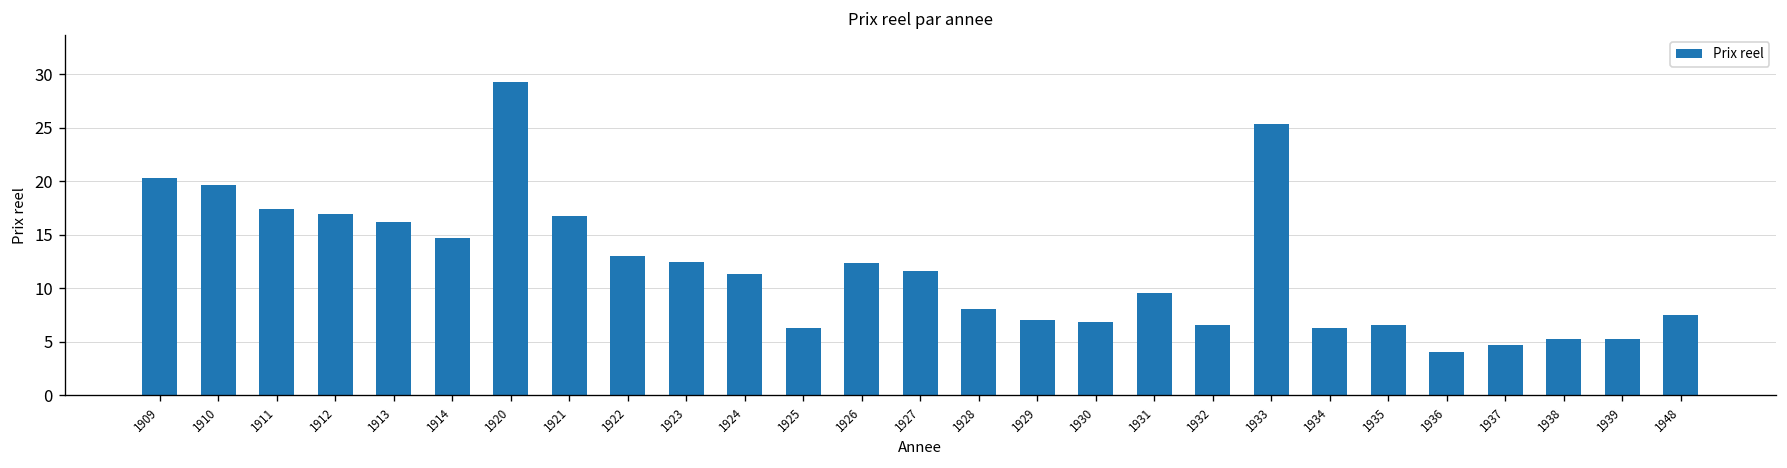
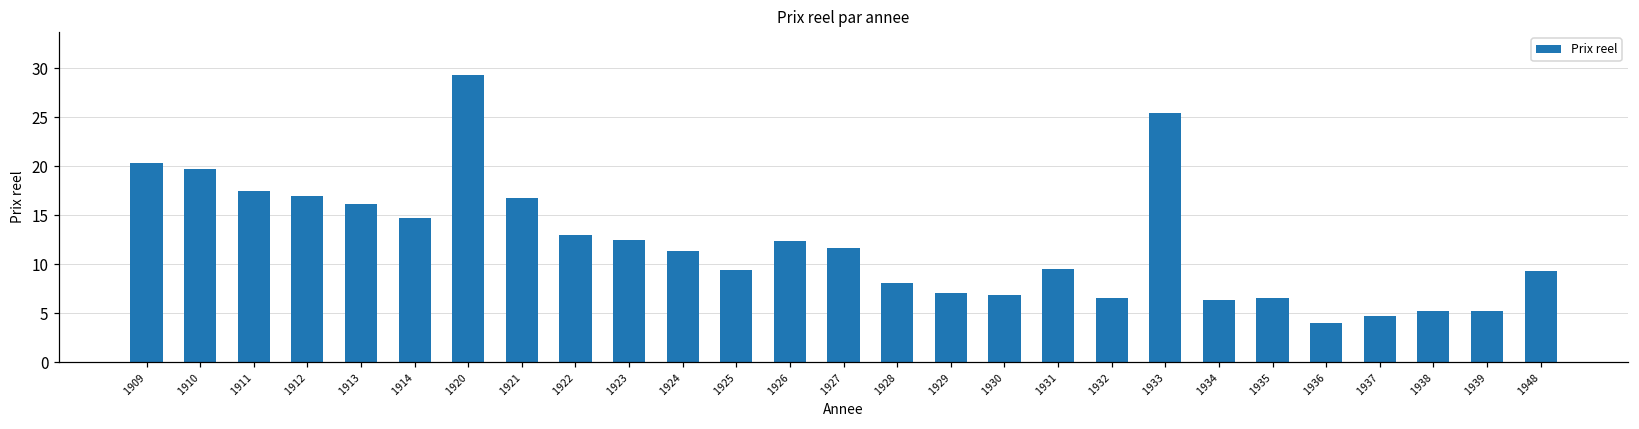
  {
    "1909": 20,
    "1910": 20,
    "1911": 17,
    "1912": 17,
    "1913": 16,
    "1914": 15,
    "1920": 29,
    "1921": 17,
    "1922": 13,
    "1923": 12,
    "1924": 11,
-   "1925": 6,
+   "1925": 9,
    "1926": 12,
    "1927": 12,
    "1928": 8,
    "1929": 7,
    "1930": 7,
    "1931": 10,
    "1932": 7,
    "1933": 25,
    "1934": 6,
    "1935": 7,
    "1936": 4,
    "1937": 5,
    "1938": 5,
    "1939": 5,
-   "1948": 8
+   "1948": 9
  }
